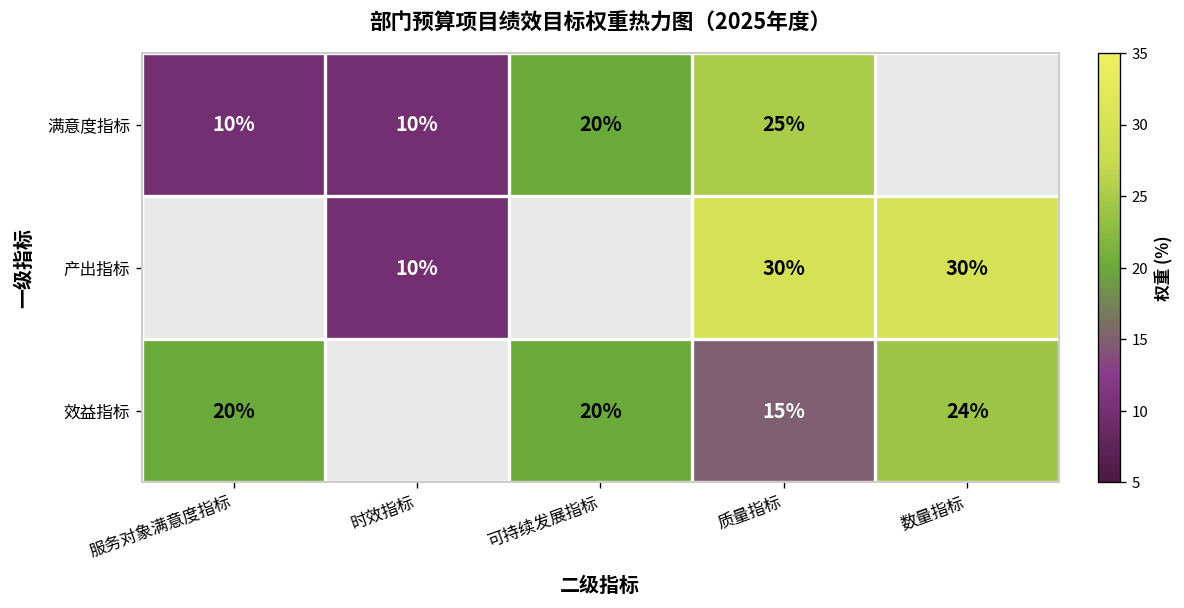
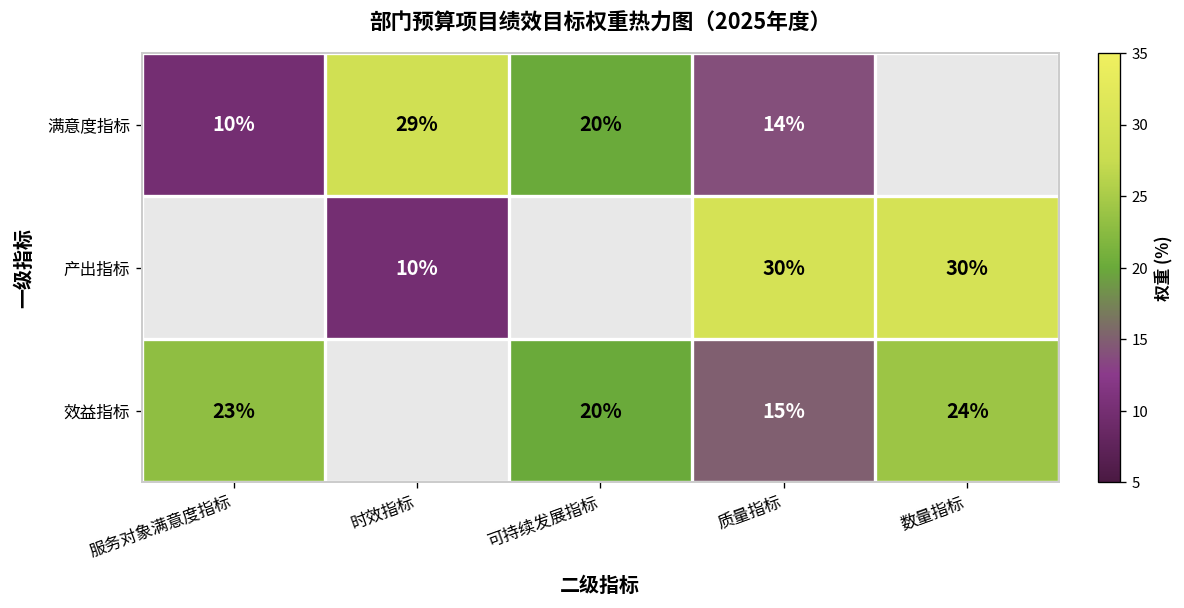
  {
    "满意度指标": {
      "服务对象满意度指标": "10%",
-     "时效指标": "10%",
+     "时效指标": "29%",
      "可持续发展指标": "20%",
-     "质量指标": "25%"
+     "质量指标": "14%"
    },
    "产出指标": {
      "时效指标": "10%",
      "质量指标": "30%",
      "数量指标": "30%"
    },
    "效益指标": {
-     "服务对象满意度指标": "20%",
+     "服务对象满意度指标": "23%",
      "可持续发展指标": "20%",
      "质量指标": "15%",
      "数量指标": "24%"
    }
  }
